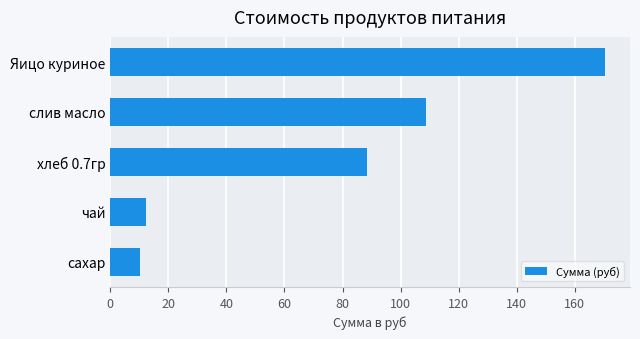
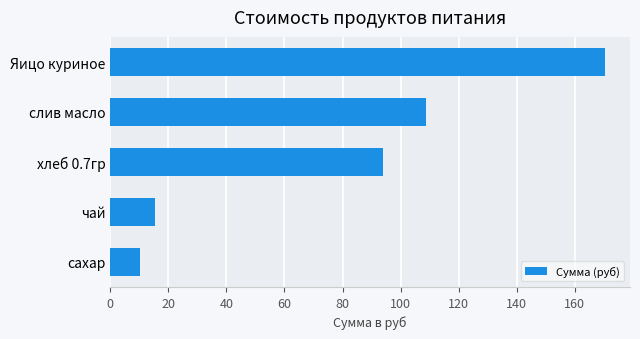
  {
    "Яицо куриное": 171,
    "слив масло": 109,
-   "хлеб 0.7гр": 89,
-   "чай": 12,
+   "хлеб 0.7гр": 94,
+   "чай": 16,
    "сахар": 10
  }
